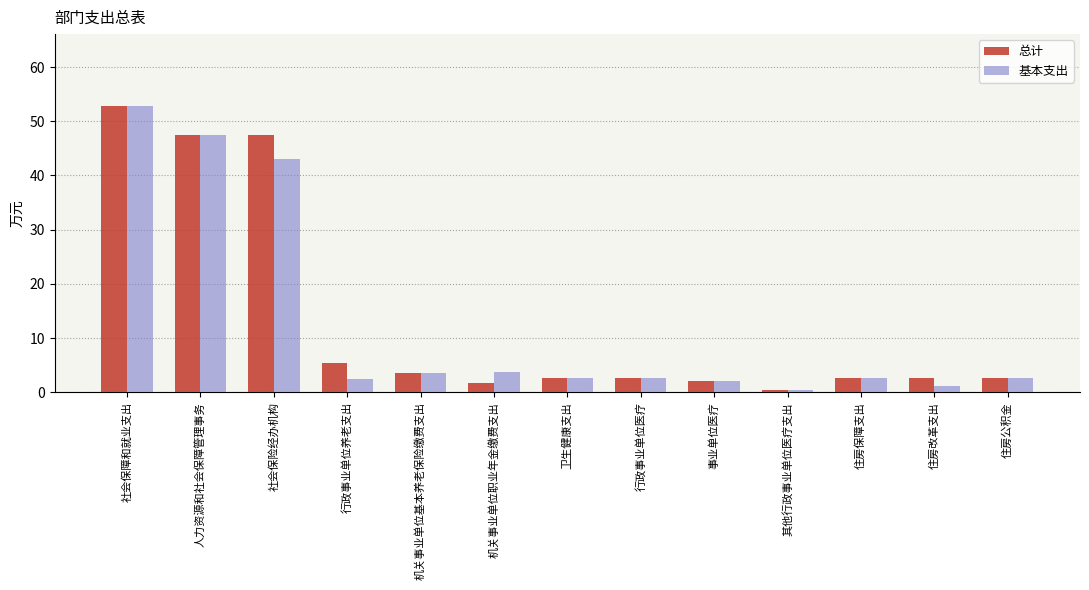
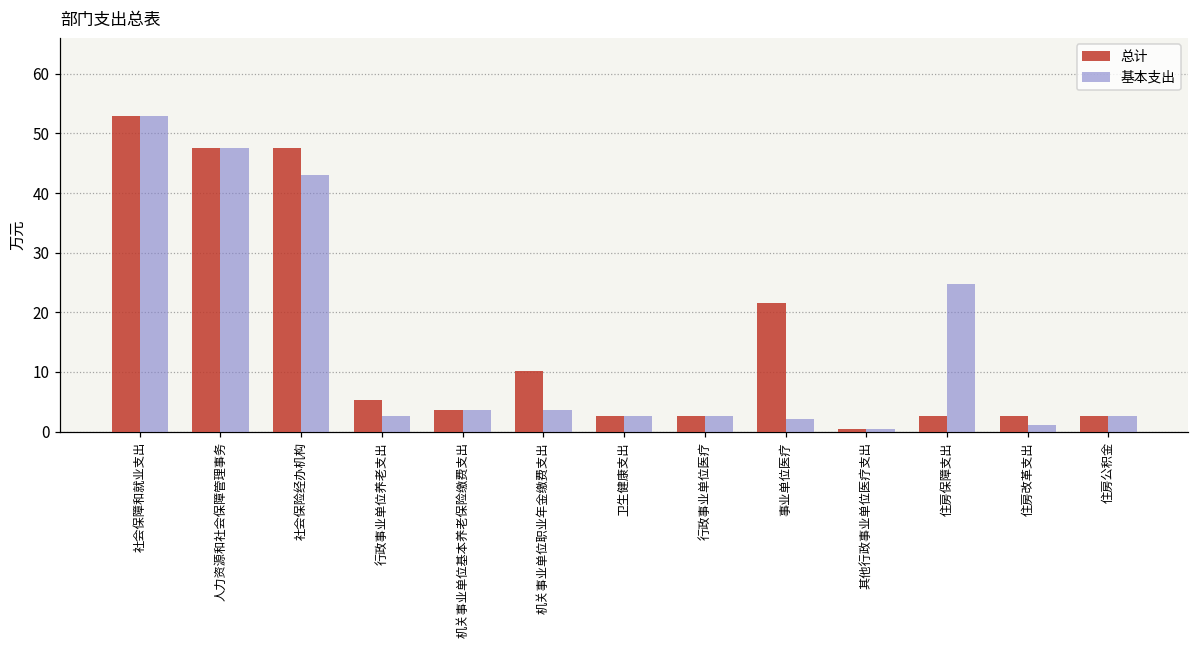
  {
    "总计": {
      "社会保障和就业支出": 53,
      "人力资源和社会保障管理事务": 48,
      "社会保险经办机构": 48,
      "行政事业单位养老支出": 5,
      "机关事业单位基本养老保险缴费支出": 4,
-     "机关事业单位职业年金缴费支出": 2,
+     "机关事业单位职业年金缴费支出": 10,
      "卫生健康支出": 3,
      "行政事业单位医疗": 3,
-     "事业单位医疗": 2,
+     "事业单位医疗": 22,
      "其他行政事业单位医疗支出": 0,
      "住房保障支出": 3,
      "住房改革支出": 3,
      "住房公积金": 3
    },
    "基本支出": {
      "社会保障和就业支出": 53,
      "人力资源和社会保障管理事务": 48,
      "社会保险经办机构": 43,
      "行政事业单位养老支出": 3,
      "机关事业单位基本养老保险缴费支出": 4,
      "机关事业单位职业年金缴费支出": 4,
      "卫生健康支出": 3,
      "行政事业单位医疗": 3,
      "事业单位医疗": 2,
      "其他行政事业单位医疗支出": 0,
-     "住房保障支出": 3,
+     "住房保障支出": 25,
      "住房改革支出": 1,
      "住房公积金": 3
    }
  }
